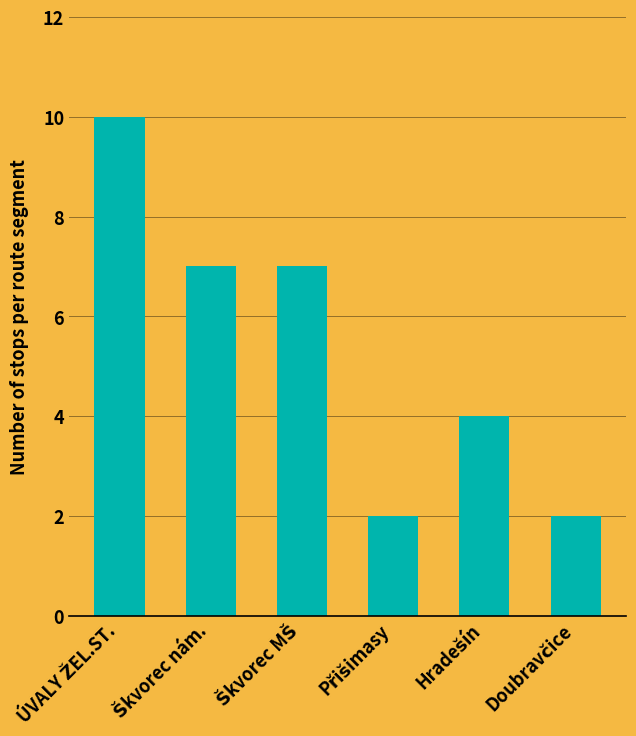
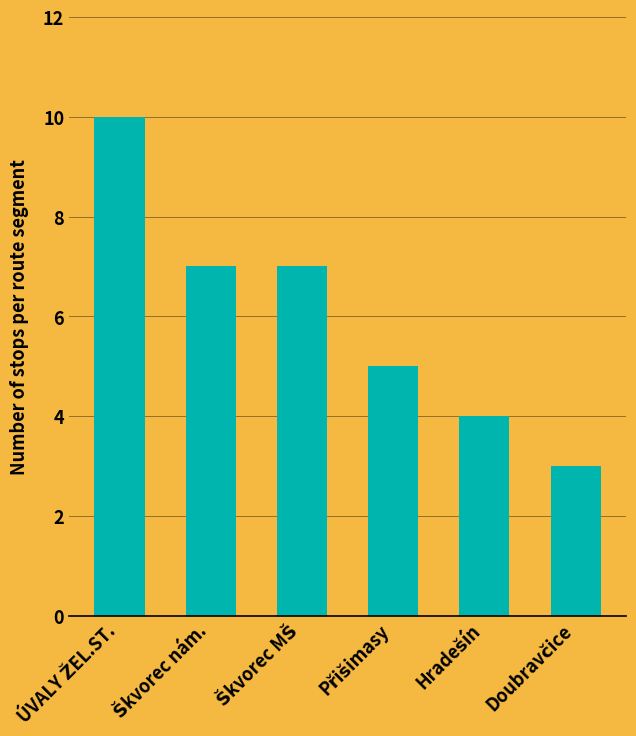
  {
    "ÚVALY ŽEL.ST.": 10,
    "Škvorec nám.": 7,
    "Škvorec MŠ": 7,
-   "Přišimasy": 2,
+   "Přišimasy": 5,
    "Hradešín": 4,
-   "Doubravčice": 2
+   "Doubravčice": 3
  }
